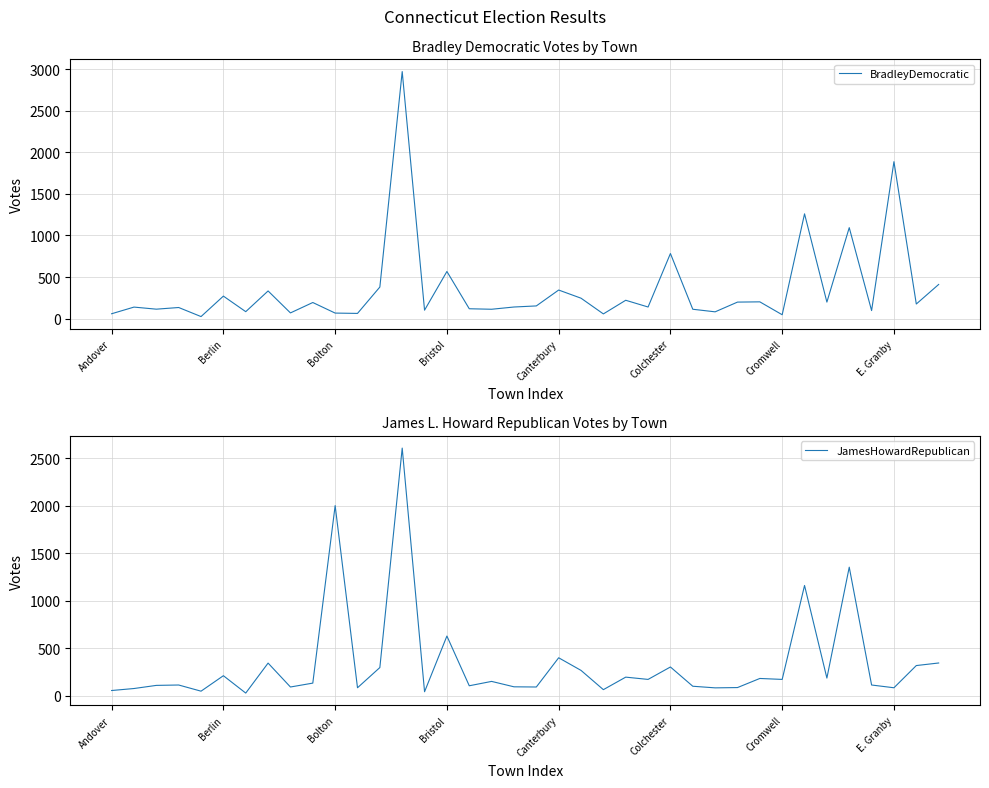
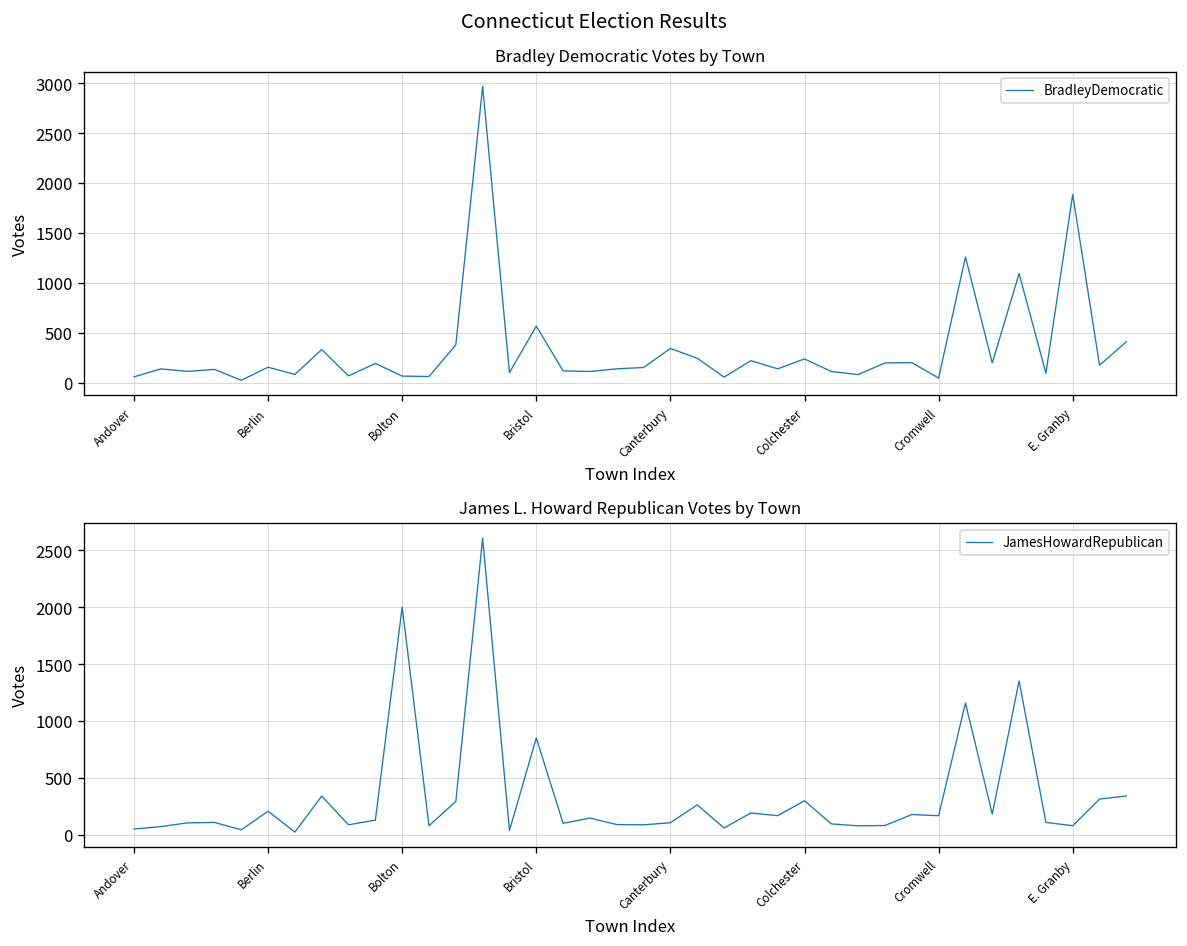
  {
    "Bradley Democratic Votes by Town": {
      "Andover": 100,
-     "Berlin": 300,
+     "Berlin": 200,
      "Bolton": 100,
      "Bristol": 600,
      "Canterbury": 300,
-     "Colchester": 800,
+     "Colchester": 200,
      "Cromwell": 0,
      "E. Granby": 1900
    },
    "James L. Howard Republican Votes by Town": {
      "Andover": 100,
      "Berlin": 200,
      "Bolton": 2000,
-     "Bristol": 600,
-     "Canterbury": 400,
+     "Bristol": 900,
+     "Canterbury": 100,
      "Colchester": 300,
      "Cromwell": 200,
      "E. Granby": 100
    }
  }
